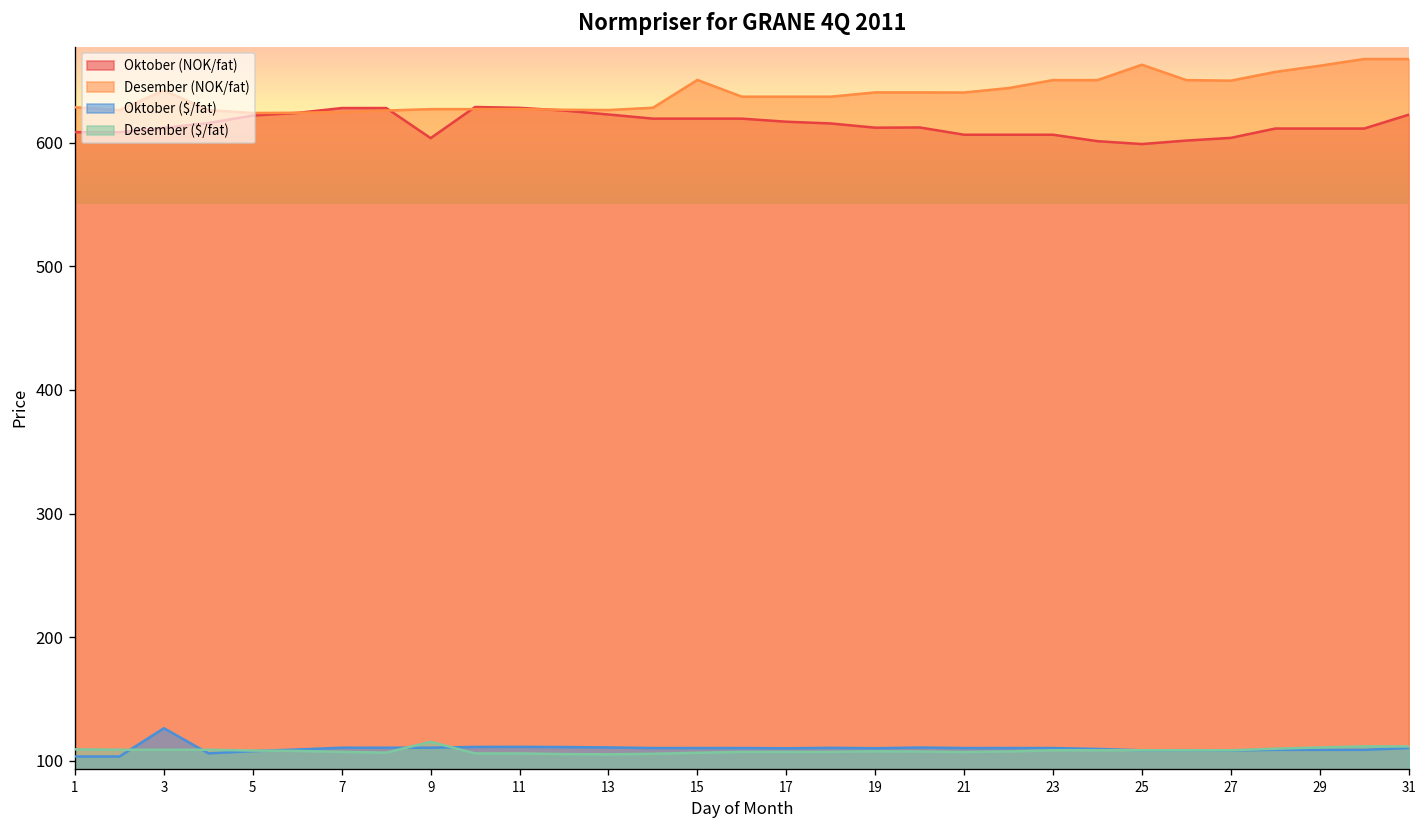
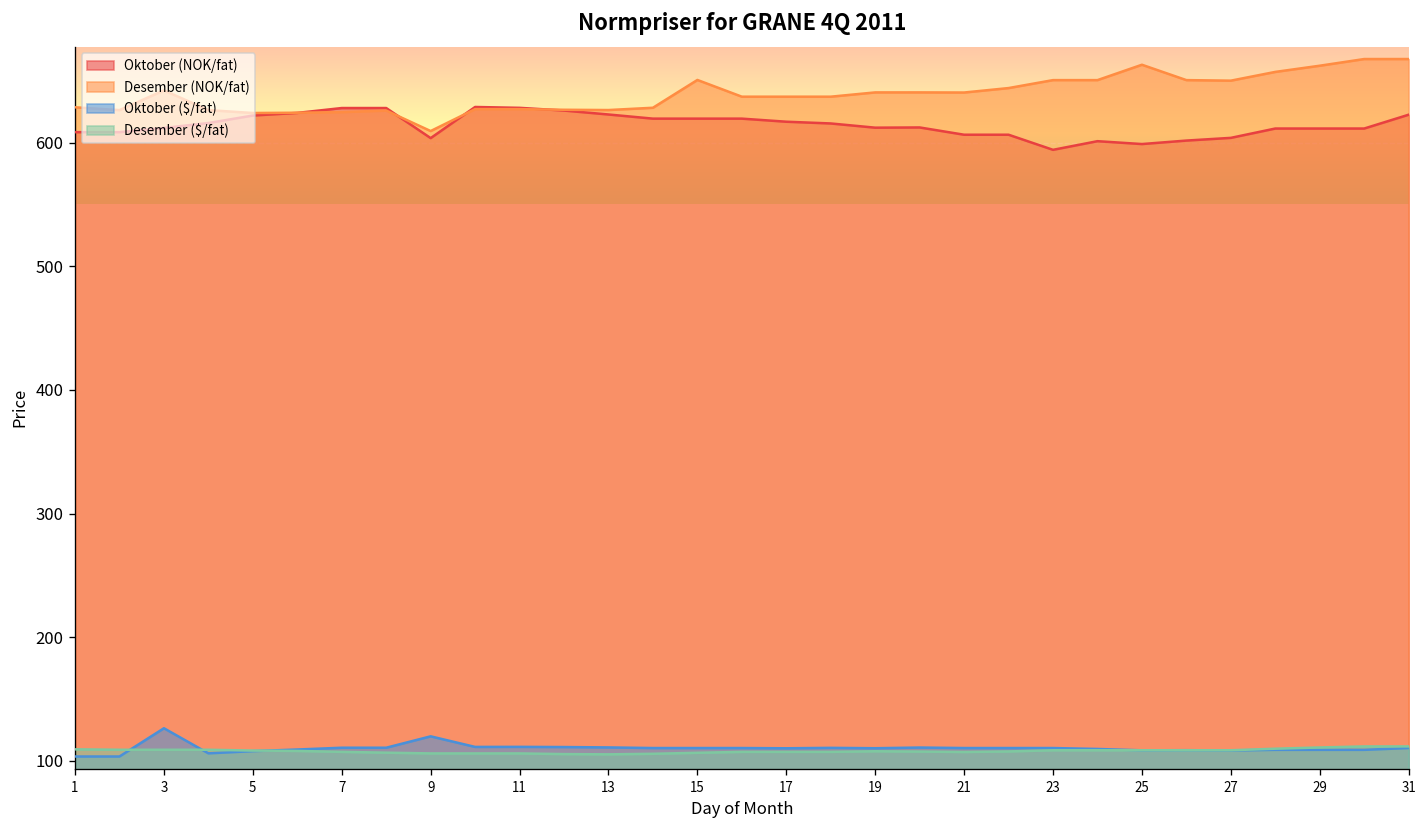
  {
    "Oktober (NOK/fat)": {
      "1": 608,
      "7": 628,
      "9": 604,
      "13": 623,
      "15": 619,
      "17": 617,
      "19": 612,
      "21": 606,
-     "23": 606,
+     "23": 594,
      "25": 599,
      "27": 604,
      "29": 611,
      "31": 622
    },
    "Desember (NOK/fat)": {
      "1": 629,
      "7": 625,
-     "9": 627,
+     "9": 609,
      "13": 626,
      "15": 651,
      "17": 637,
      "19": 641,
      "21": 640,
      "23": 650,
      "25": 663,
      "27": 650,
      "29": 662,
      "31": 668
    },
    "Oktober ($/fat)": {
      "1": 104,
      "3": 126,
      "7": 111,
-     "9": 111,
+     "9": 120,
      "11": 111,
      "13": 111,
      "15": 110,
      "17": 110,
      "21": 110
    },
    "Desember ($/fat)": {
      "1": 109,
      "3": 109,
      "7": 107,
-     "9": 115,
+     "9": 106,
      "11": 106,
      "13": 105,
      "15": 107,
      "17": 107,
      "21": 107
    }
  }
